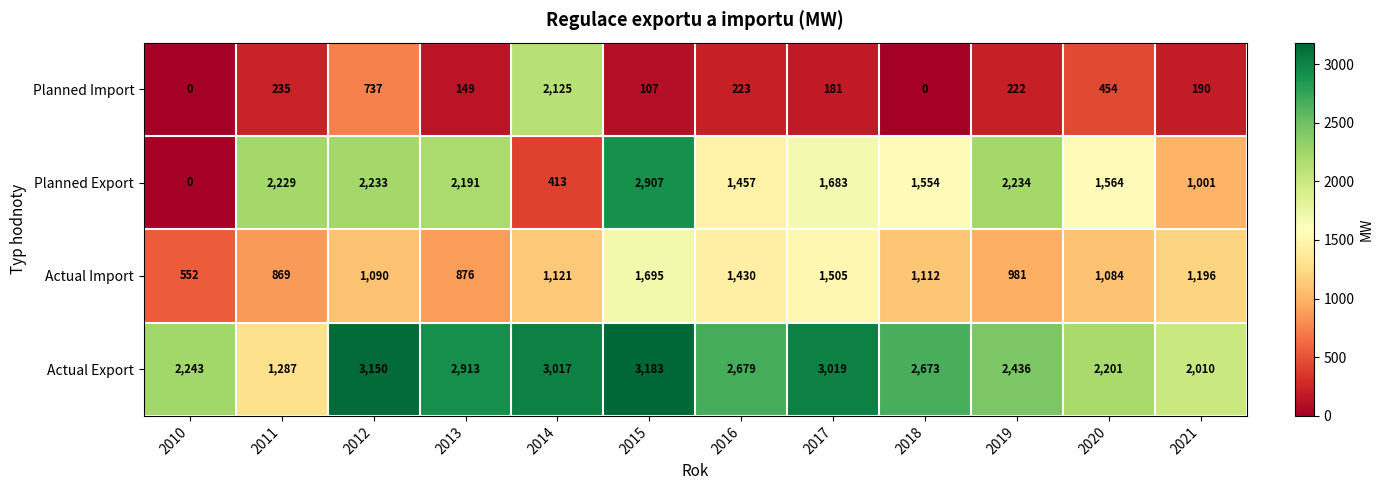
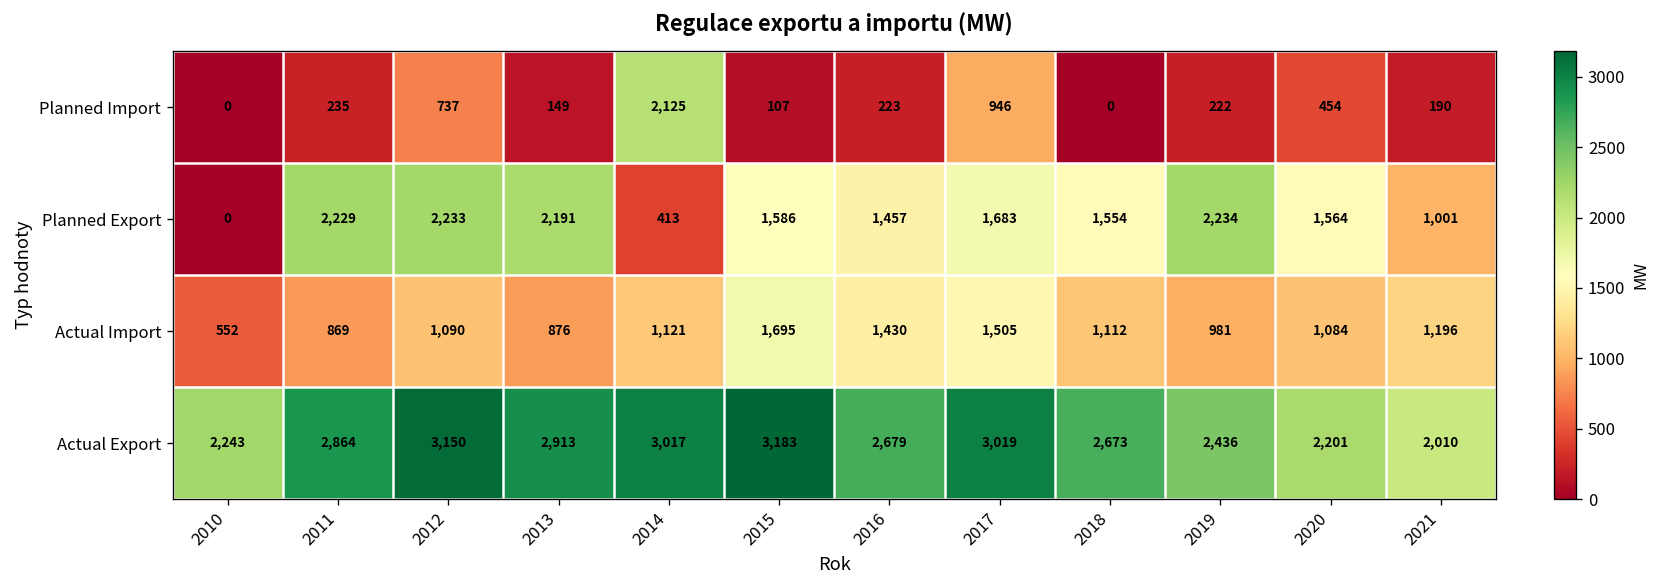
  {
    "Planned Import": {
      "2010": "0",
      "2011": "235",
      "2012": "737",
      "2013": "149",
      "2014": "2,125",
      "2015": "107",
      "2016": "223",
-     "2017": "181",
+     "2017": "946",
      "2018": "0",
      "2019": "222",
      "2020": "454",
      "2021": "190"
    },
    "Planned Export": {
      "2010": "0",
      "2011": "2,229",
      "2012": "2,233",
      "2013": "2,191",
      "2014": "413",
-     "2015": "2,907",
+     "2015": "1,586",
      "2016": "1,457",
      "2017": "1,683",
      "2018": "1,554",
      "2019": "2,234",
      "2020": "1,564",
      "2021": "1,001"
    },
    "Actual Import": {
      "2010": "552",
      "2011": "869",
      "2012": "1,090",
      "2013": "876",
      "2014": "1,121",
      "2015": "1,695",
      "2016": "1,430",
      "2017": "1,505",
      "2018": "1,112",
      "2019": "981",
      "2020": "1,084",
      "2021": "1,196"
    },
    "Actual Export": {
      "2010": "2,243",
-     "2011": "1,287",
+     "2011": "2,864",
      "2012": "3,150",
      "2013": "2,913",
      "2014": "3,017",
      "2015": "3,183",
      "2016": "2,679",
      "2017": "3,019",
      "2018": "2,673",
      "2019": "2,436",
      "2020": "2,201",
      "2021": "2,010"
    }
  }
